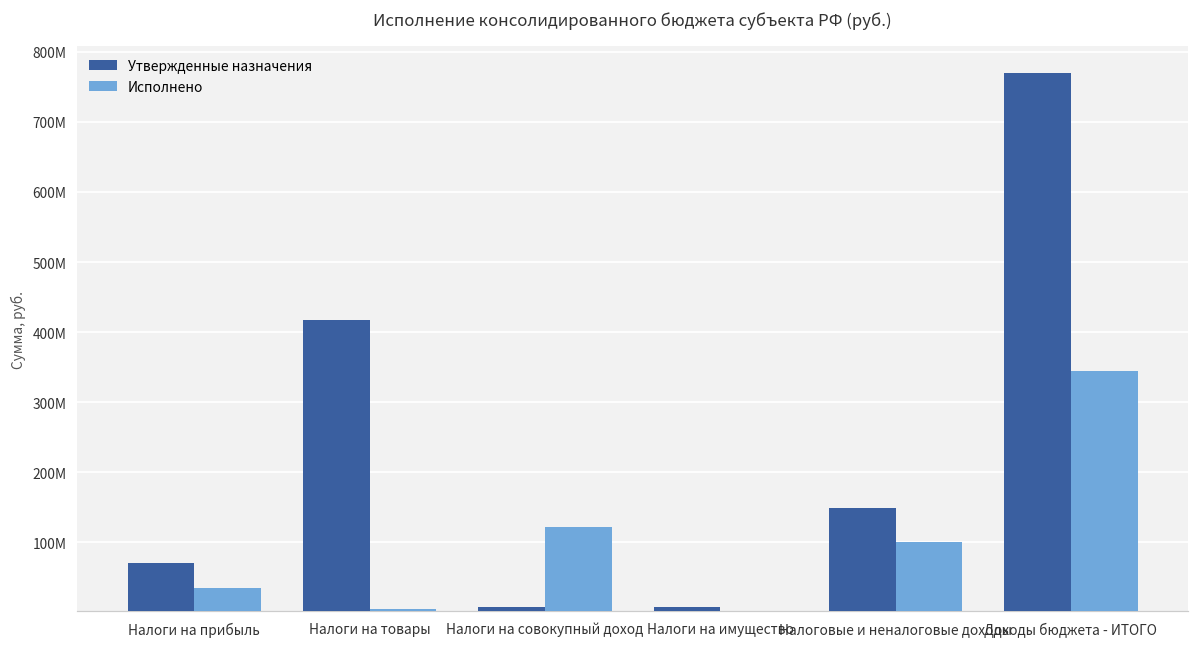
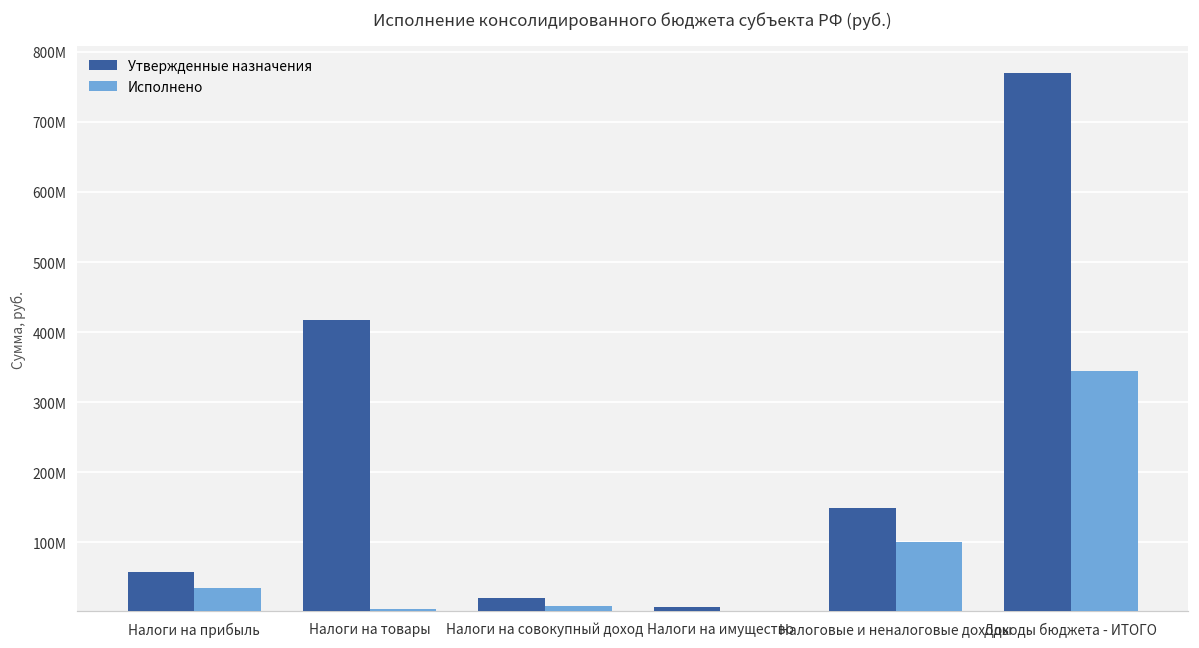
  {
    "Утвержденные назначения": {
-     "Налоги на прибыль": 70000000,
+     "Налоги на прибыль": 60000000,
      "Налоги на товары": 420000000,
-     "Налоги на совокупный доход": 10000000,
+     "Налоги на совокупный доход": 20000000,
      "Налоги на имущество": 10000000,
      "Налоговые и неналоговые доходы": 150000000,
      "Доходы бюджета - ИТОГО": 770000000
    },
    "Исполнено": {
      "Налоги на прибыль": 40000000,
      "Налоги на товары": 0,
-     "Налоги на совокупный доход": 120000000,
+     "Налоги на совокупный доход": 10000000,
      "Налоговые и неналоговые доходы": 100000000,
      "Доходы бюджета - ИТОГО": 340000000
    }
  }
